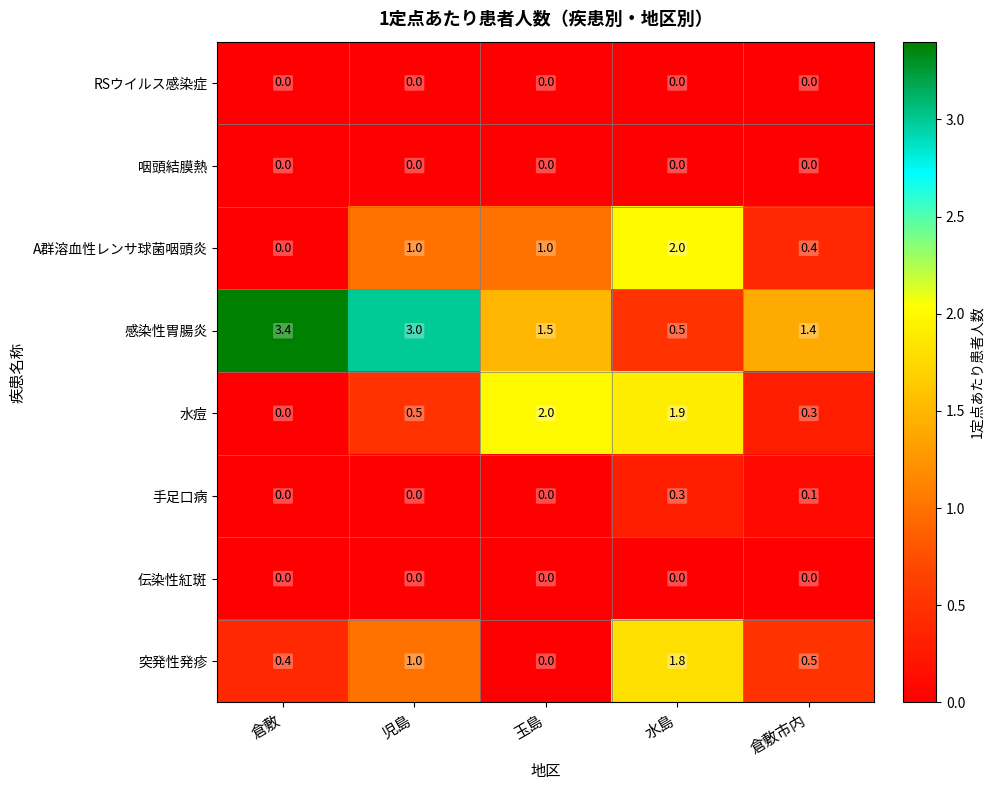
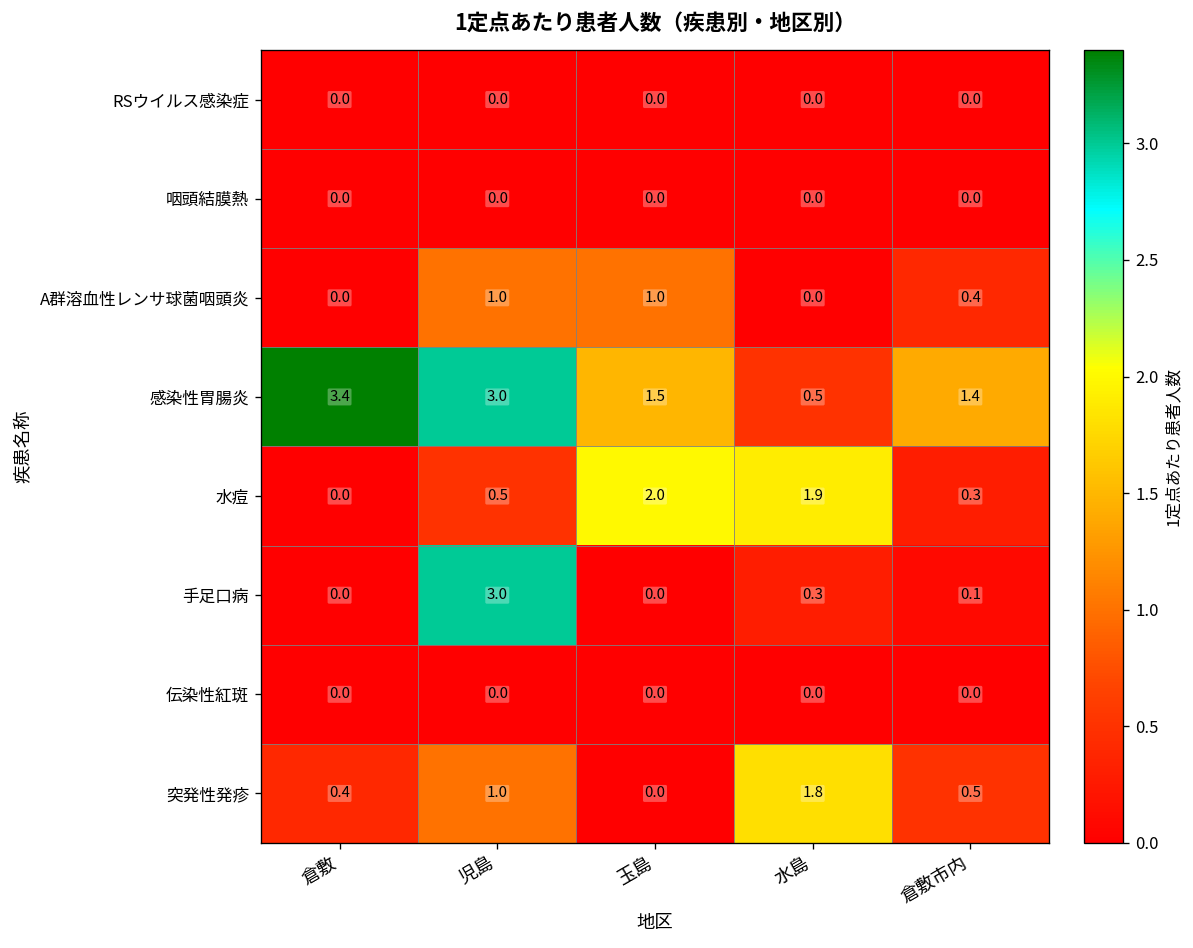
  {
    "A群溶血性レンサ球菌咽頭炎": {
-     "水島": 2.0
+     "水島": 0.0
    },
    "手足口病": {
-     "児島": 0.0
+     "児島": 3.0
    }
  }
